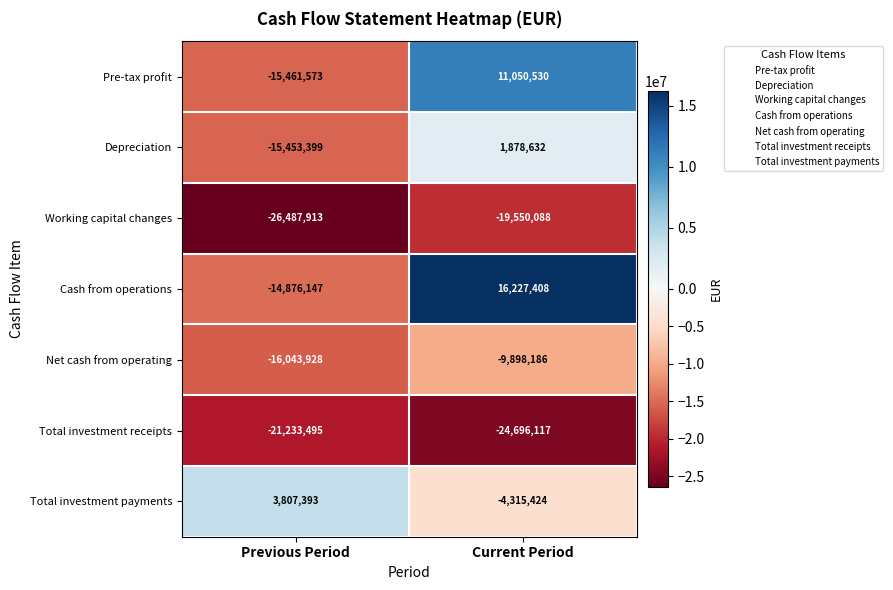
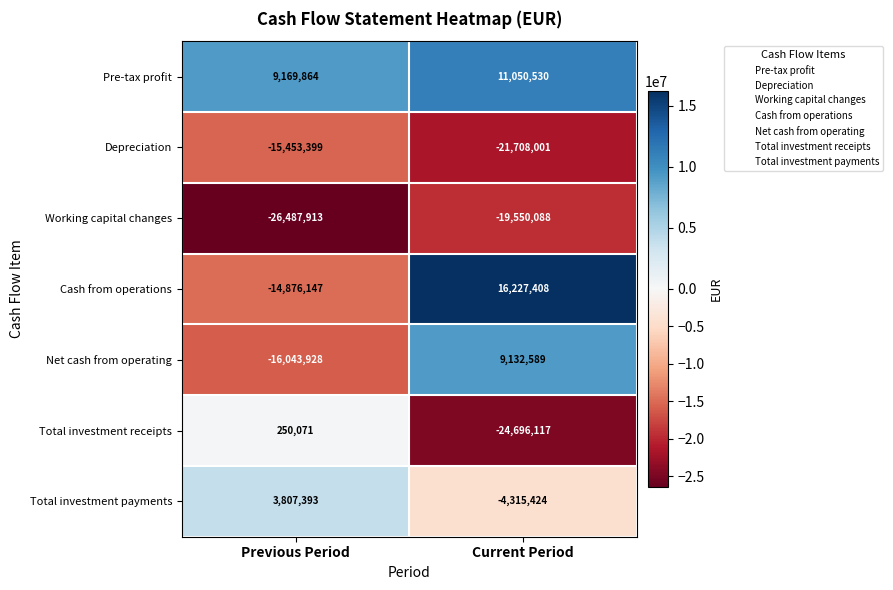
  {
    "Pre-tax profit": {
-     "Previous Period": "-15,461,573",
+     "Previous Period": "9,169,864",
      "Current Period": "11,050,530"
    },
    "Depreciation": {
      "Previous Period": "-15,453,399",
-     "Current Period": "1,878,632"
+     "Current Period": "-21,708,001"
    },
    "Working capital changes": {
      "Previous Period": "-26,487,913",
      "Current Period": "-19,550,088"
    },
    "Cash from operations": {
      "Previous Period": "-14,876,147",
      "Current Period": "16,227,408"
    },
    "Net cash from operating": {
      "Previous Period": "-16,043,928",
-     "Current Period": "-9,898,186"
+     "Current Period": "9,132,589"
    },
    "Total investment receipts": {
-     "Previous Period": "-21,233,495",
+     "Previous Period": "250,071",
      "Current Period": "-24,696,117"
    },
    "Total investment payments": {
      "Previous Period": "3,807,393",
      "Current Period": "-4,315,424"
    }
  }
